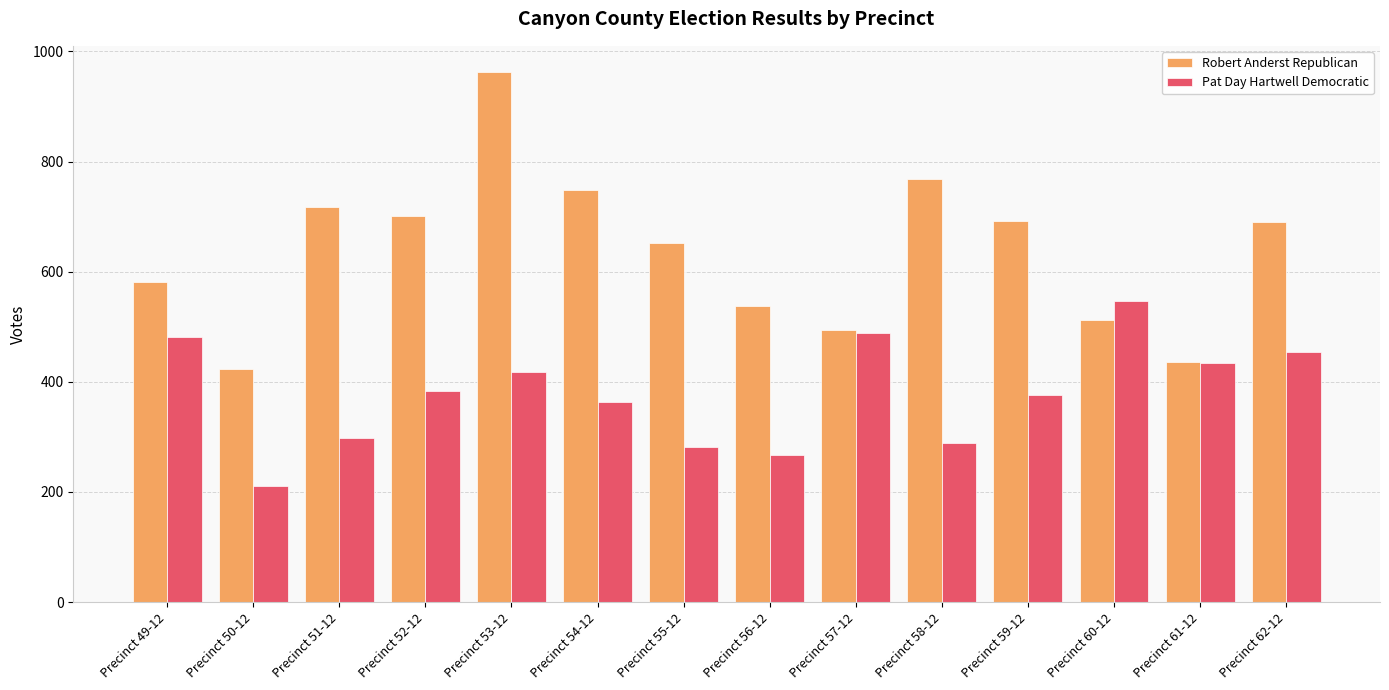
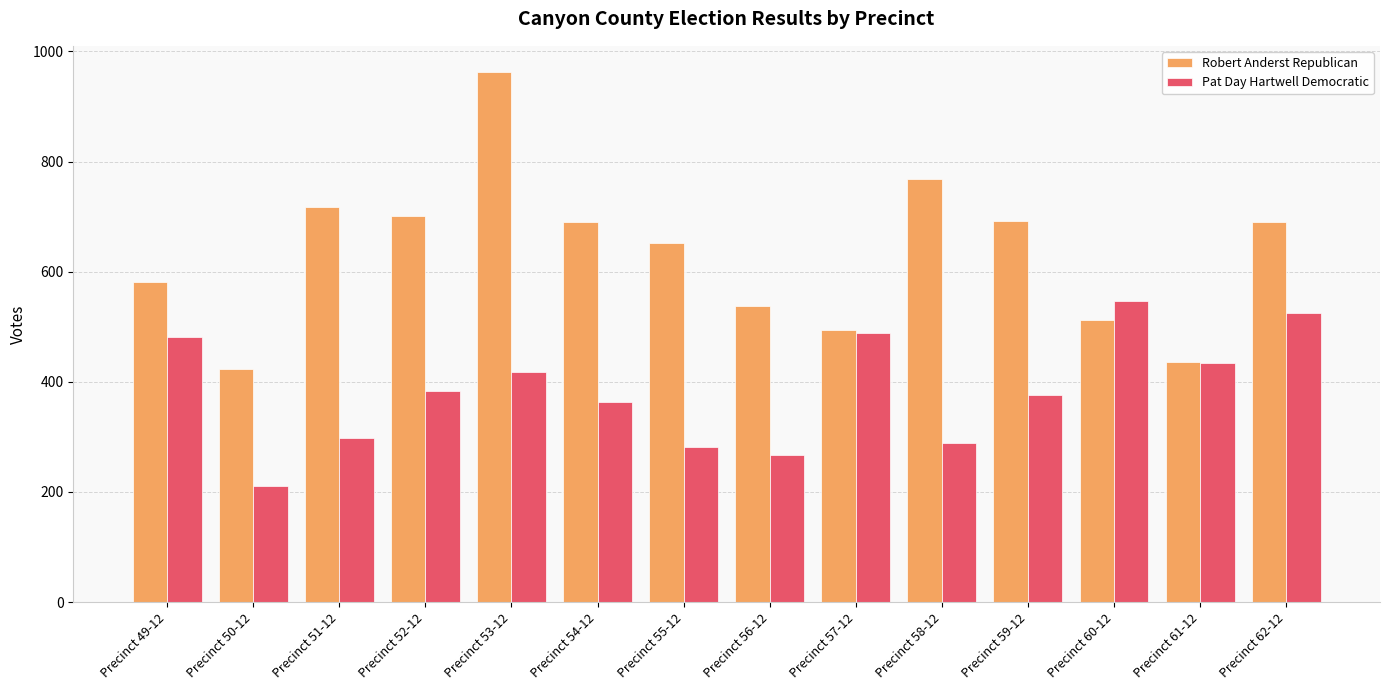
  {
    "Robert Anderst Republican": {
      "Precinct 49-12": 580,
      "Precinct 50-12": 420,
      "Precinct 51-12": 720,
      "Precinct 52-12": 700,
      "Precinct 53-12": 960,
-     "Precinct 54-12": 750,
+     "Precinct 54-12": 690,
      "Precinct 55-12": 650,
      "Precinct 56-12": 540,
      "Precinct 57-12": 490,
      "Precinct 58-12": 770,
      "Precinct 59-12": 690,
      "Precinct 60-12": 510,
      "Precinct 61-12": 440,
      "Precinct 62-12": 690
    },
    "Pat Day Hartwell Democratic": {
      "Precinct 49-12": 480,
      "Precinct 50-12": 210,
      "Precinct 51-12": 300,
      "Precinct 52-12": 380,
      "Precinct 53-12": 420,
      "Precinct 54-12": 360,
      "Precinct 55-12": 280,
      "Precinct 56-12": 270,
      "Precinct 57-12": 490,
      "Precinct 58-12": 290,
      "Precinct 59-12": 380,
      "Precinct 60-12": 550,
      "Precinct 61-12": 430,
-     "Precinct 62-12": 450
+     "Precinct 62-12": 530
    }
  }
